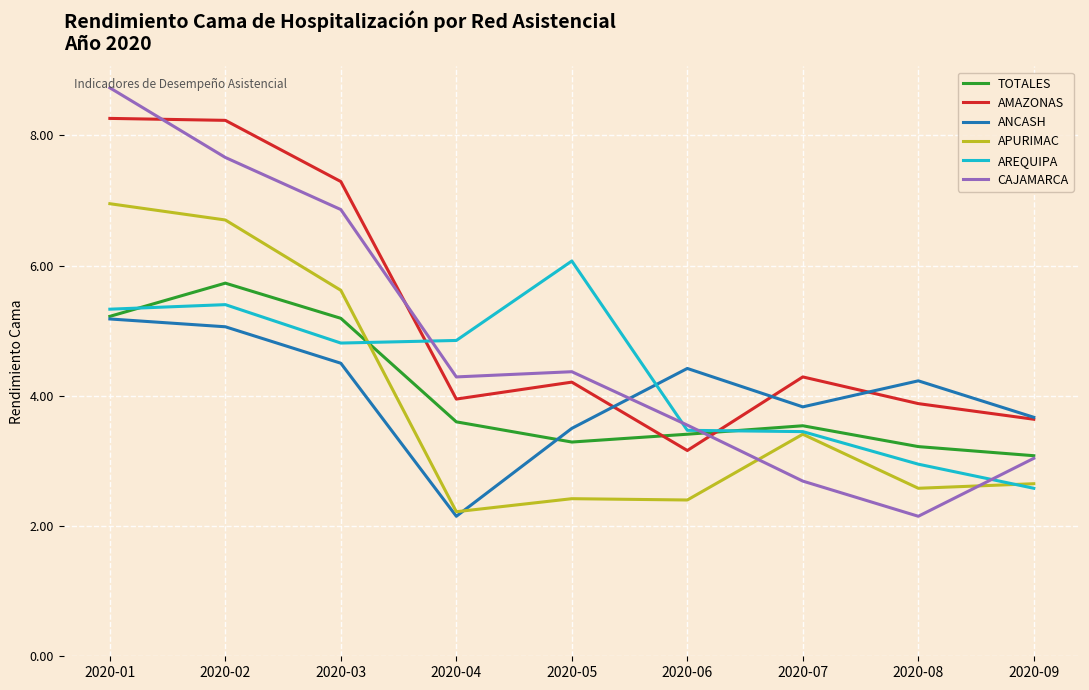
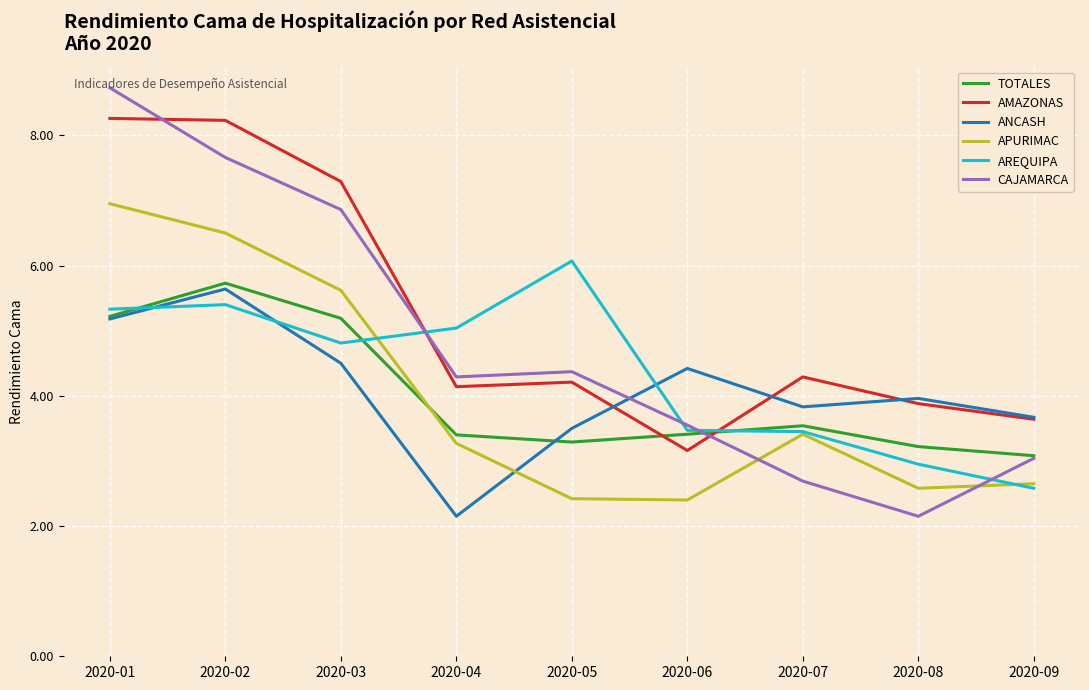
  {
    "TOTALES": {
      "2020-01": 5.2,
      "2020-02": 5.7,
      "2020-03": 5.2,
-     "2020-04": 3.6,
+     "2020-04": 3.4,
      "2020-05": 3.3,
      "2020-06": 3.4,
      "2020-07": 3.5,
      "2020-08": 3.2,
      "2020-09": 3.1
    },
    "AMAZONAS": {
      "2020-01": 8.3,
      "2020-02": 8.2,
      "2020-03": 7.3,
-     "2020-04": 4.0,
+     "2020-04": 4.1,
      "2020-05": 4.2,
      "2020-06": 3.2,
      "2020-07": 4.3,
      "2020-08": 3.9
    },
    "ANCASH": {
      "2020-01": 5.2,
-     "2020-02": 5.1,
+     "2020-02": 5.6,
      "2020-03": 4.5,
      "2020-04": 2.2,
      "2020-05": 3.5,
      "2020-06": 4.4,
      "2020-07": 3.8,
-     "2020-08": 4.2
+     "2020-08": 4.0
    },
    "APURIMAC": {
      "2020-01": 7.0,
-     "2020-02": 6.7,
+     "2020-02": 6.5,
      "2020-03": 5.6,
-     "2020-04": 2.2,
+     "2020-04": 3.3,
      "2020-05": 2.4,
      "2020-06": 2.4,
      "2020-07": 3.4,
      "2020-08": 2.6,
      "2020-09": 2.7
    },
    "AREQUIPA": {
      "2020-01": 5.3,
      "2020-02": 5.4,
      "2020-03": 4.8,
-     "2020-04": 4.9,
+     "2020-04": 5.0,
      "2020-05": 6.1,
      "2020-06": 3.5,
      "2020-07": 3.5,
      "2020-08": 3.0,
      "2020-09": 2.6
    },
    "CAJAMARCA": {
      "2020-01": 8.7,
      "2020-02": 7.7,
      "2020-03": 6.9,
      "2020-04": 4.3,
      "2020-05": 4.4,
      "2020-06": 3.6,
      "2020-07": 2.7,
      "2020-08": 2.2,
      "2020-09": 3.0
    }
  }
